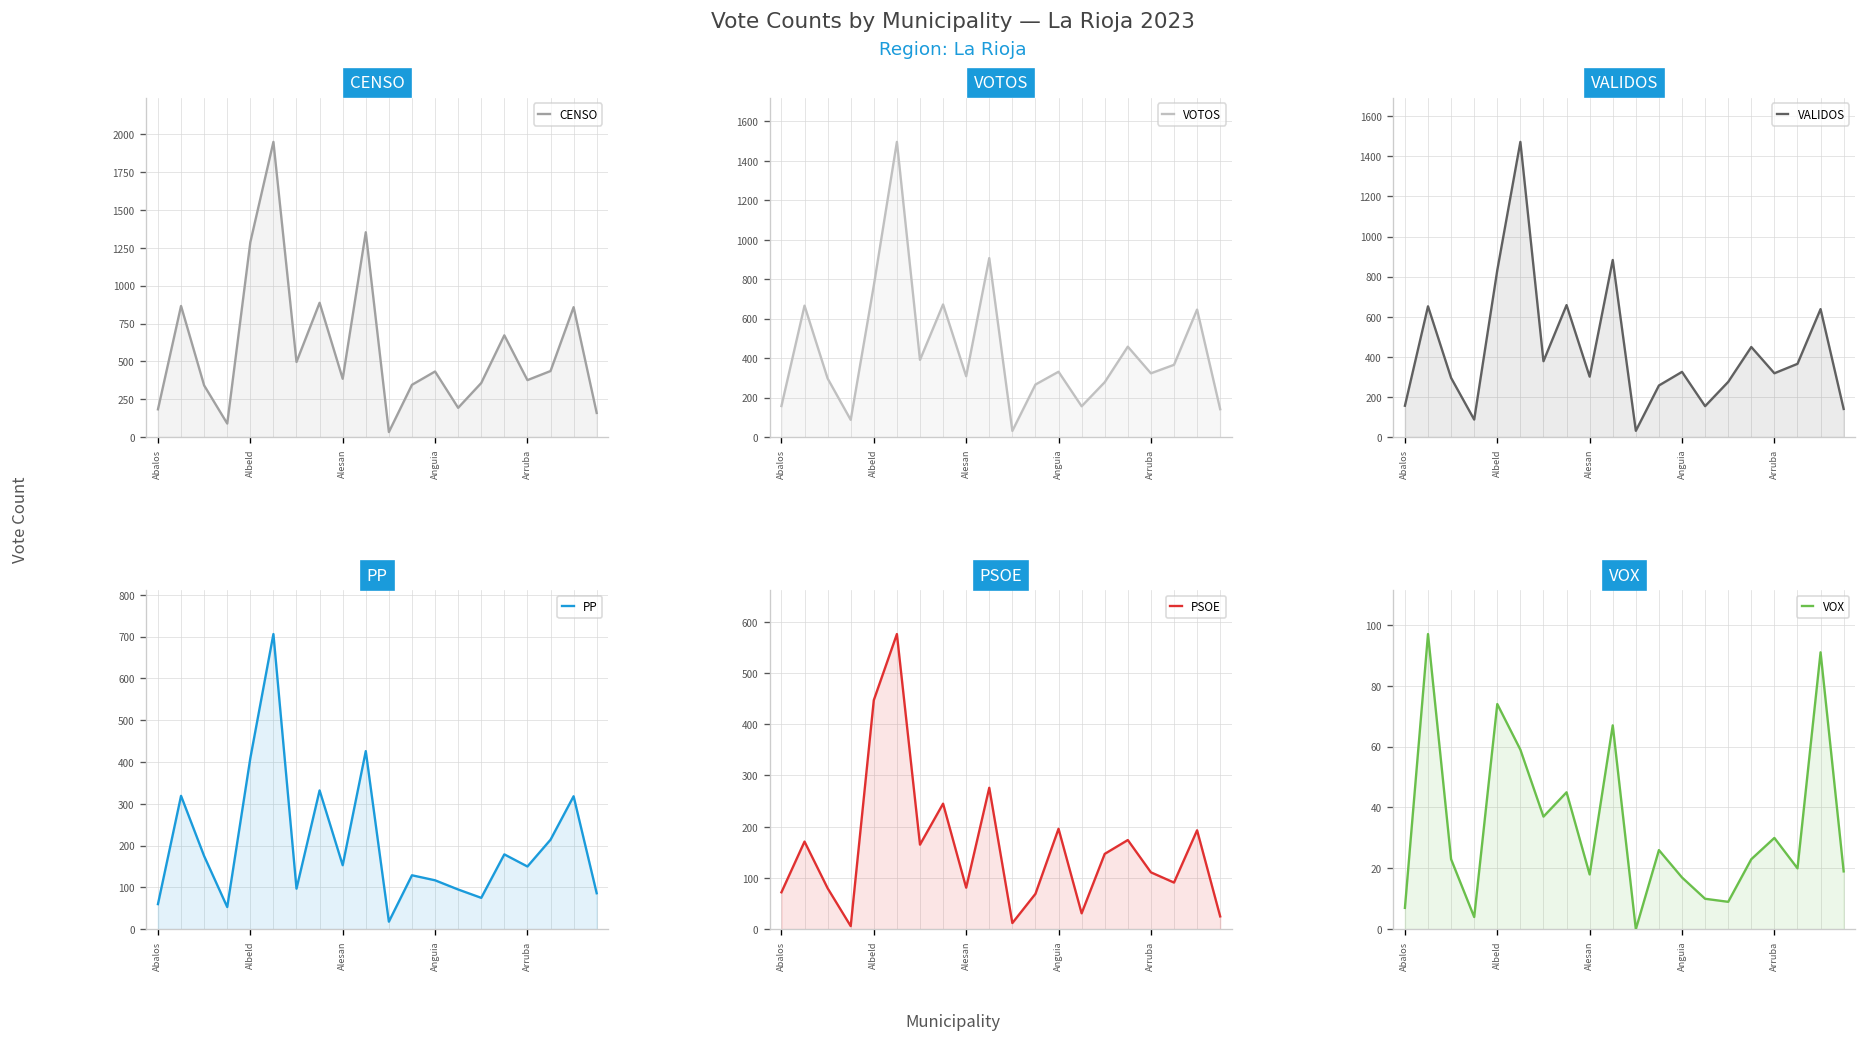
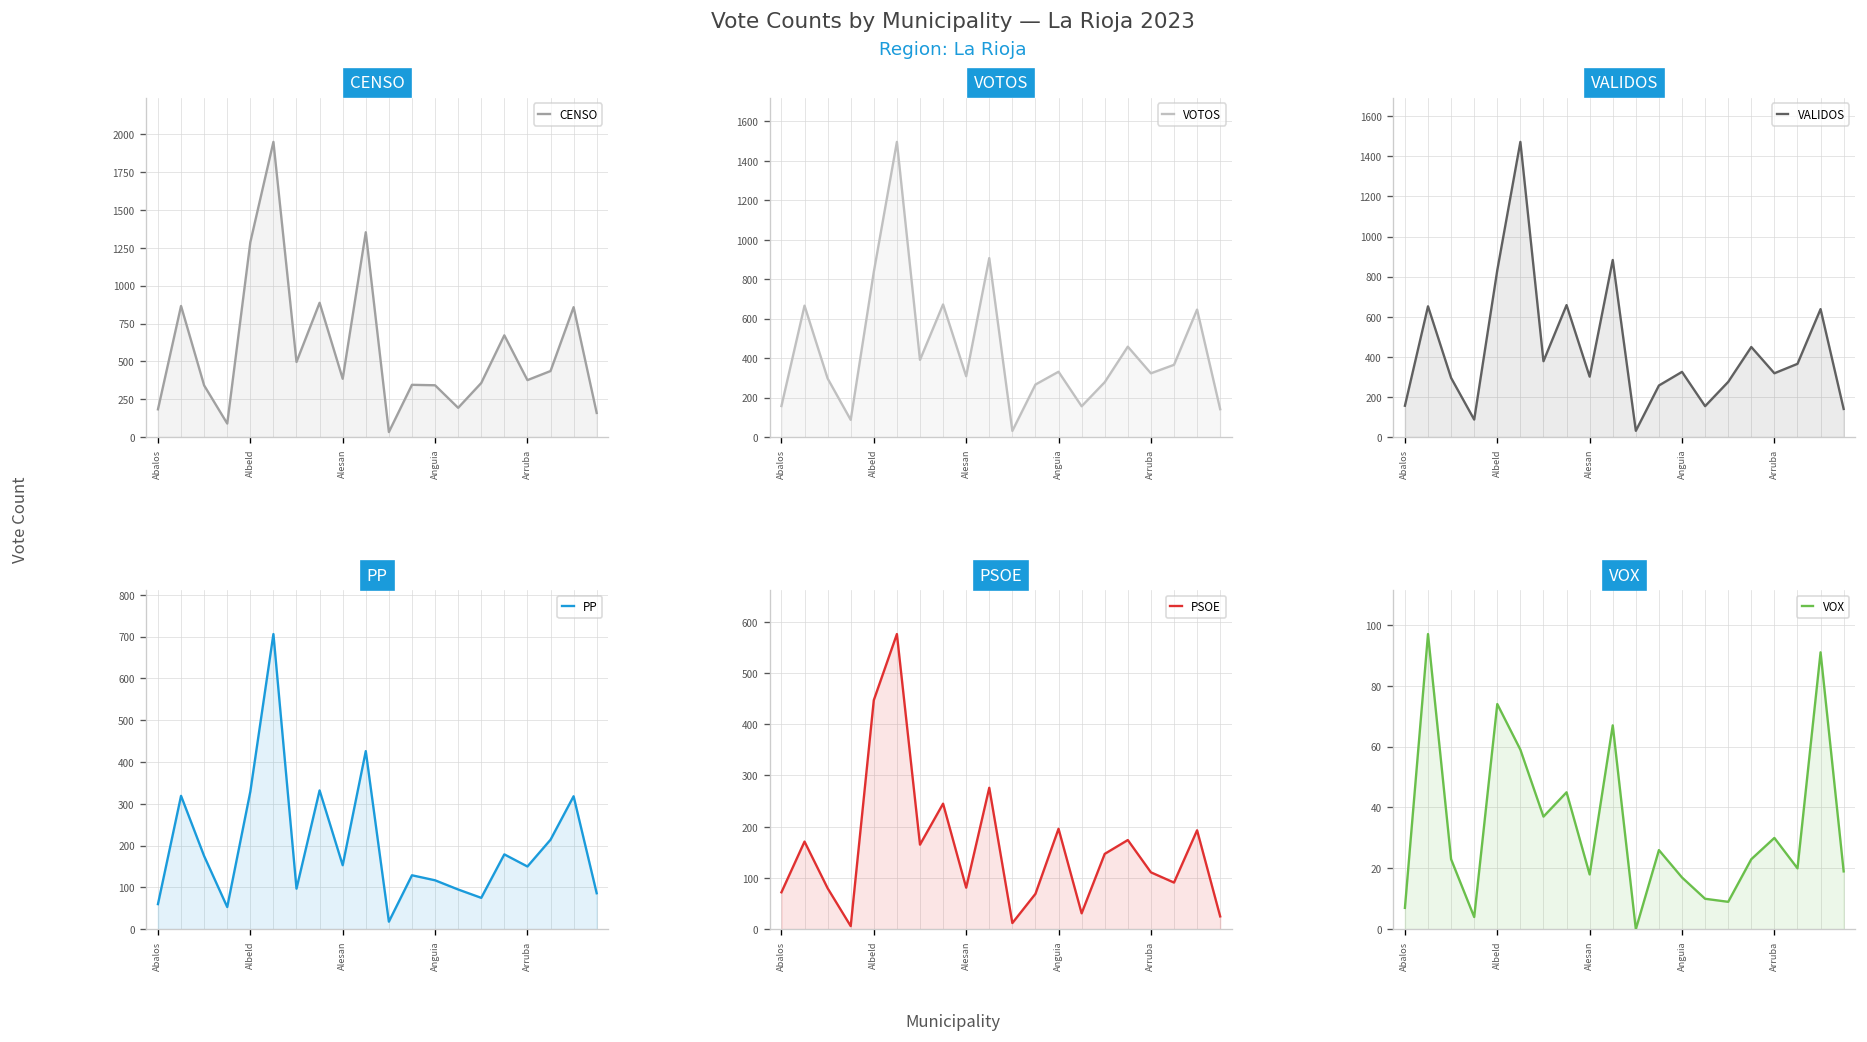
  {
    "CENSO": {
      "Abalos": 180,
      "Albeld": 1290,
      "Alesan": 390,
-     "Anguia": 430,
+     "Anguia": 340,
      "Arruba": 380
    },
    "VOTOS": {
      "Abalos": 160,
-     "Albeld": 770,
+     "Albeld": 840,
      "Alesan": 310,
      "Anguia": 330,
      "Arruba": 320
    },
    "VALIDOS": {
      "Abalos": 160,
      "Albeld": 830,
      "Alesan": 300,
      "Anguia": 330,
      "Arruba": 320
    },
    "PP": {
      "Abalos": 60,
-     "Albeld": 410,
+     "Albeld": 330,
      "Alesan": 150,
      "Anguia": 120,
      "Arruba": 150
    },
    "PSOE": {
      "Abalos": 70,
      "Albeld": 450,
      "Alesan": 80,
      "Anguia": 200,
      "Arruba": 110
    },
    "VOX": {
      "Abalos": 7,
      "Albeld": 74,
      "Alesan": 18,
      "Anguia": 17,
      "Arruba": 30
    }
  }
